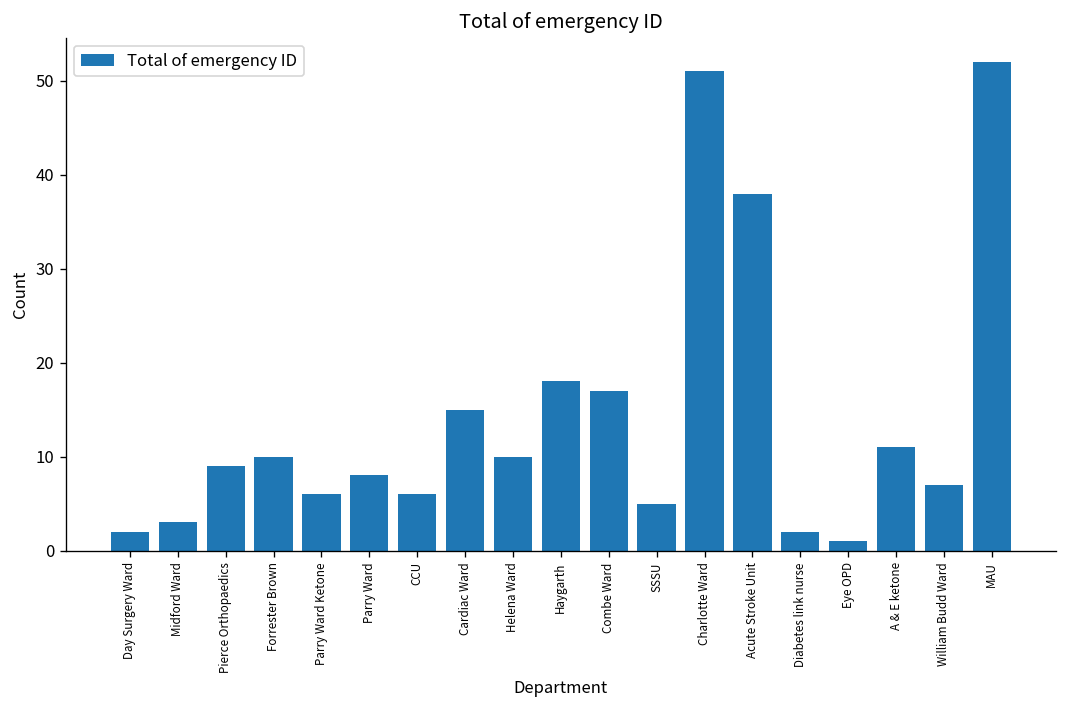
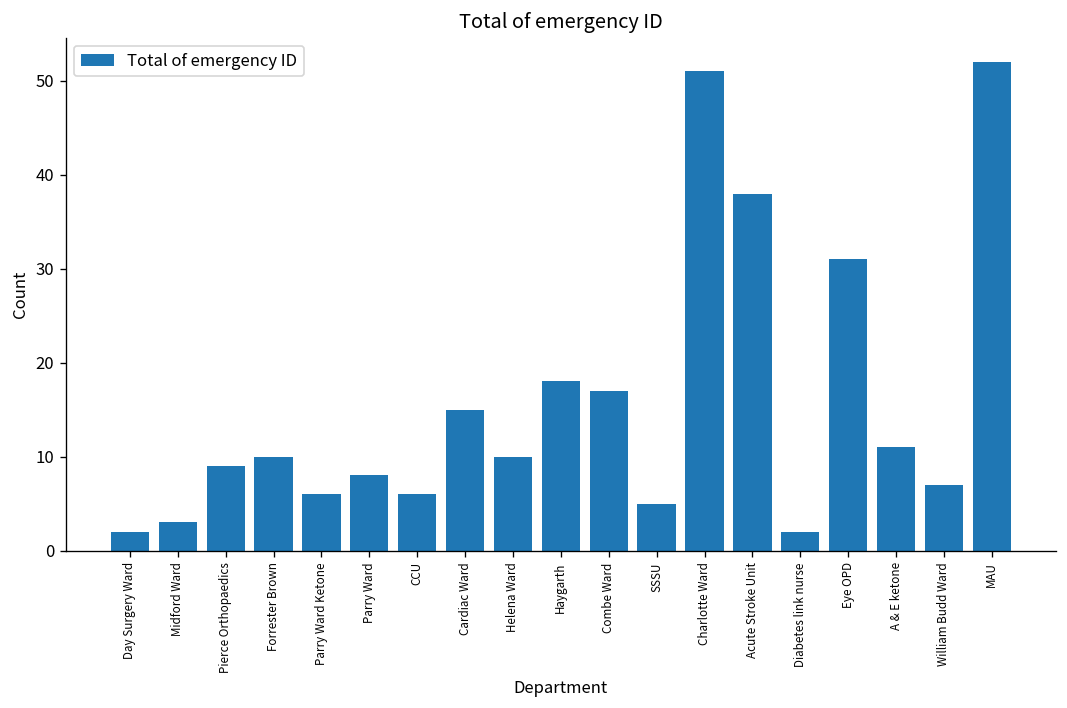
  {
    "Day Surgery Ward": 2,
    "Midford Ward": 3,
    "Pierce Orthopaedics": 9,
    "Forrester Brown": 10,
    "Parry Ward Ketone": 6,
    "Parry Ward": 8,
    "CCU": 6,
    "Cardiac Ward": 15,
    "Helena Ward": 10,
    "Haygarth": 18,
    "Combe Ward": 17,
    "SSSU": 5,
    "Charlotte Ward": 51,
    "Acute Stroke Unit": 38,
    "Diabetes link nurse": 2,
-   "Eye OPD": 1,
+   "Eye OPD": 31,
    "A & E ketone": 11,
    "William Budd Ward": 7,
    "MAU": 52
  }
